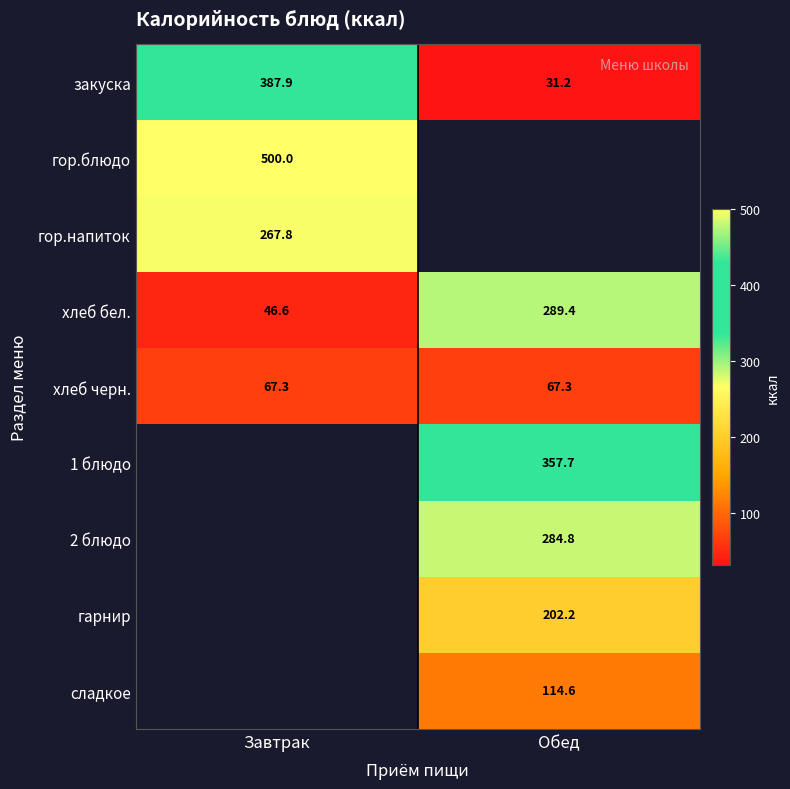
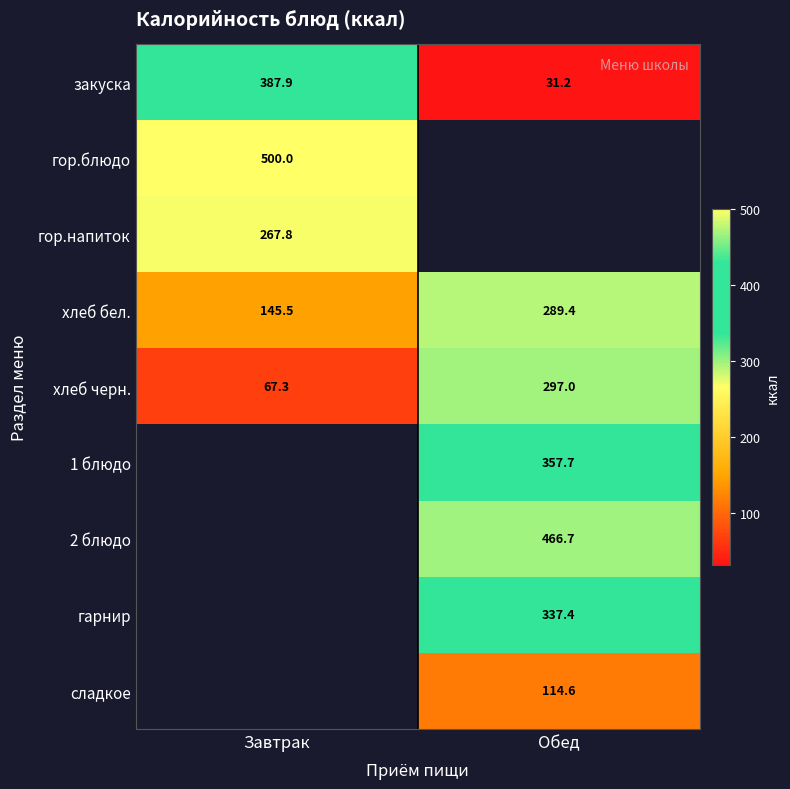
  {
    "закуска": {
      "Завтрак": 387.9
    },
    "гор.блюдо": {
      "Завтрак": 500.0
    },
    "гор.напиток": {
      "Завтрак": 267.8
    },
    "хлеб бел.": {
-     "Завтрак": 46.6,
+     "Завтрак": 145.5,
      "Обед": 289.4
    },
    "хлеб черн.": {
      "Завтрак": 67.3,
-     "Обед": 67.3
+     "Обед": 297.0
    },
    "1 блюдо": {
      "Обед": 357.7
    },
    "2 блюдо": {
-     "Обед": 284.8
+     "Обед": 466.7
    },
    "гарнир": {
-     "Обед": 202.2
+     "Обед": 337.4
    },
    "сладкое": {
      "Обед": 114.6
    }
  }
